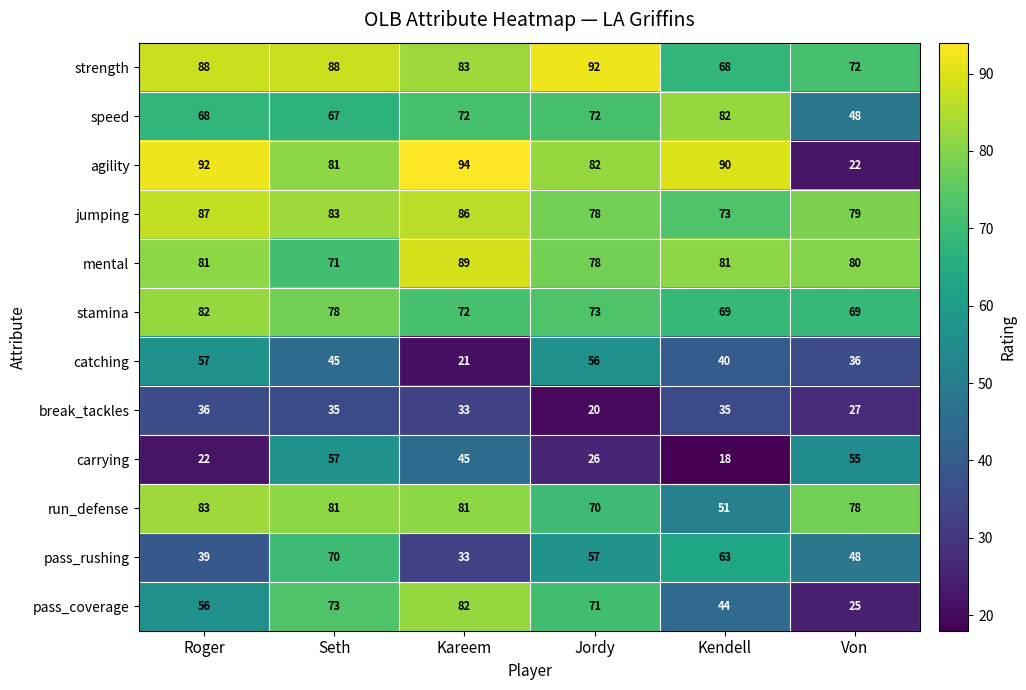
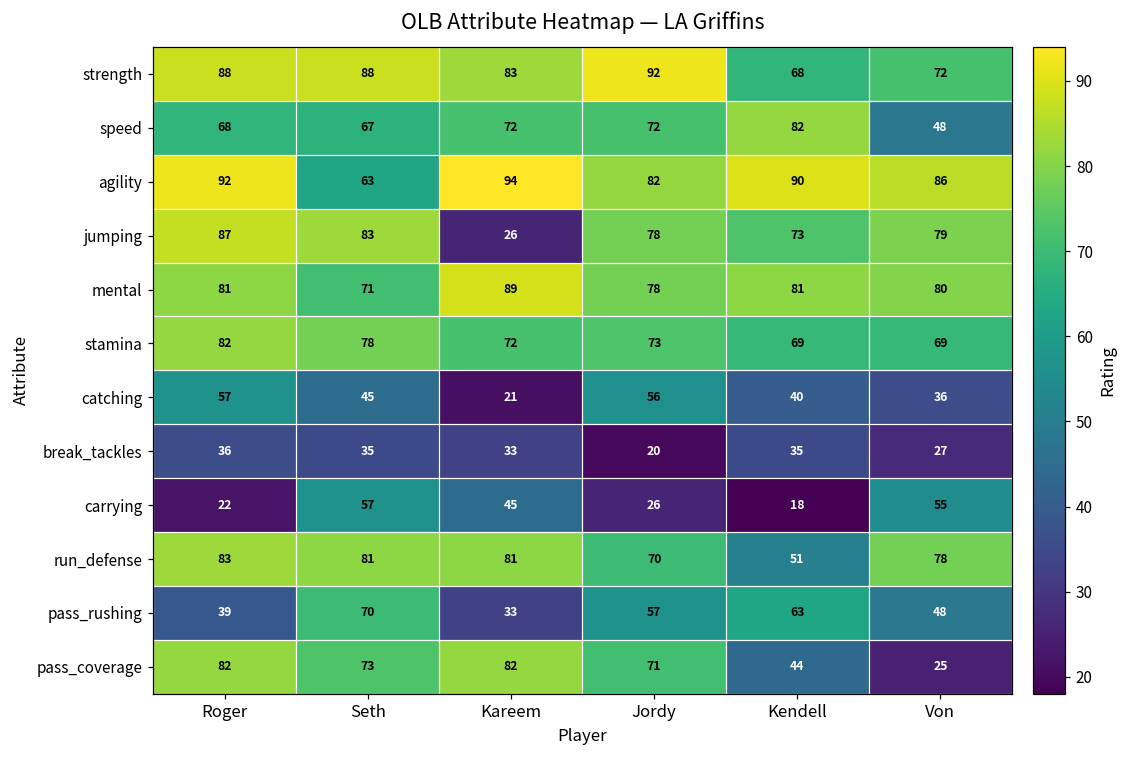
  {
    "strength": {
      "Roger": 88,
      "Seth": 88,
      "Kareem": 83,
      "Jordy": 92,
      "Kendell": 68,
      "Von": 72
    },
    "speed": {
      "Roger": 68,
      "Seth": 67,
      "Kareem": 72,
      "Jordy": 72,
      "Kendell": 82,
      "Von": 48
    },
    "agility": {
      "Roger": 92,
-     "Seth": 81,
+     "Seth": 63,
      "Kareem": 94,
      "Jordy": 82,
      "Kendell": 90,
-     "Von": 22
+     "Von": 86
    },
    "jumping": {
      "Roger": 87,
      "Seth": 83,
-     "Kareem": 86,
+     "Kareem": 26,
      "Jordy": 78,
      "Kendell": 73,
      "Von": 79
    },
    "mental": {
      "Roger": 81,
      "Seth": 71,
      "Kareem": 89,
      "Jordy": 78,
      "Kendell": 81,
      "Von": 80
    },
    "stamina": {
      "Roger": 82,
      "Seth": 78,
      "Kareem": 72,
      "Jordy": 73,
      "Kendell": 69,
      "Von": 69
    },
    "catching": {
      "Roger": 57,
      "Seth": 45,
      "Kareem": 21,
      "Jordy": 56,
      "Kendell": 40,
      "Von": 36
    },
    "break_tackles": {
      "Roger": 36,
      "Seth": 35,
      "Kareem": 33,
      "Jordy": 20,
      "Kendell": 35,
      "Von": 27
    },
    "carrying": {
      "Roger": 22,
      "Seth": 57,
      "Kareem": 45,
      "Jordy": 26,
      "Kendell": 18,
      "Von": 55
    },
    "run_defense": {
      "Roger": 83,
      "Seth": 81,
      "Kareem": 81,
      "Jordy": 70,
      "Kendell": 51,
      "Von": 78
    },
    "pass_rushing": {
      "Roger": 39,
      "Seth": 70,
      "Kareem": 33,
      "Jordy": 57,
      "Kendell": 63,
      "Von": 48
    },
    "pass_coverage": {
-     "Roger": 56,
+     "Roger": 82,
      "Seth": 73,
      "Kareem": 82,
      "Jordy": 71,
      "Kendell": 44,
      "Von": 25
    }
  }
